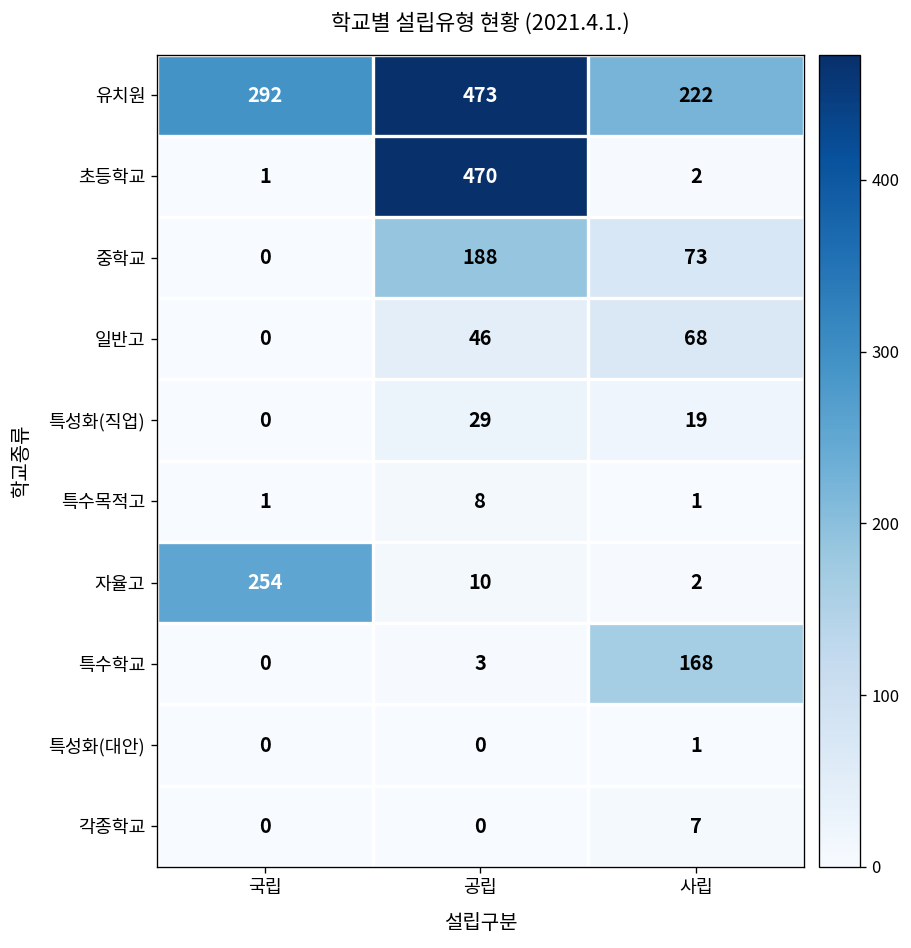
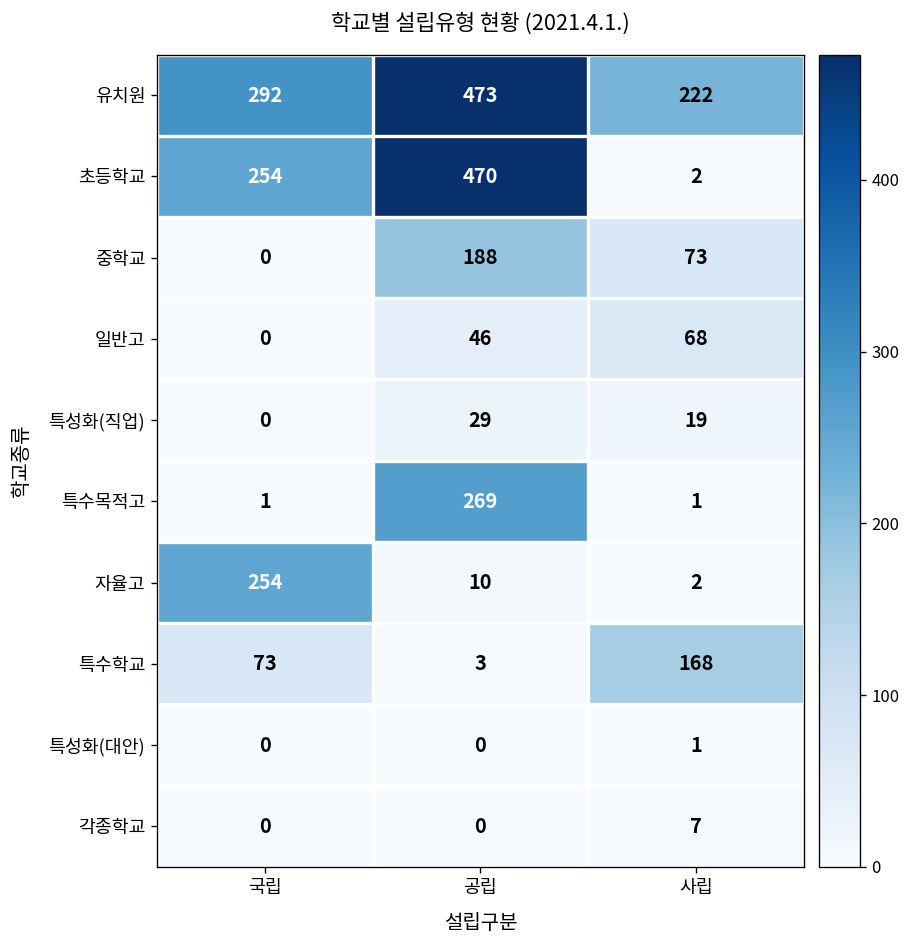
  {
    "유치원": {
      "국립": 292,
      "공립": 473,
      "사립": 222
    },
    "초등학교": {
-     "국립": 1,
+     "국립": 254,
      "공립": 470,
      "사립": 2
    },
    "중학교": {
      "국립": 0,
      "공립": 188,
      "사립": 73
    },
    "일반고": {
      "국립": 0,
      "공립": 46,
      "사립": 68
    },
    "특성화(직업)": {
      "국립": 0,
      "공립": 29,
      "사립": 19
    },
    "특수목적고": {
      "국립": 1,
-     "공립": 8,
+     "공립": 269,
      "사립": 1
    },
    "자율고": {
      "국립": 254,
      "공립": 10,
      "사립": 2
    },
    "특수학교": {
-     "국립": 0,
+     "국립": 73,
      "공립": 3,
      "사립": 168
    },
    "특성화(대안)": {
      "국립": 0,
      "공립": 0,
      "사립": 1
    },
    "각종학교": {
      "국립": 0,
      "공립": 0,
      "사립": 7
    }
  }
